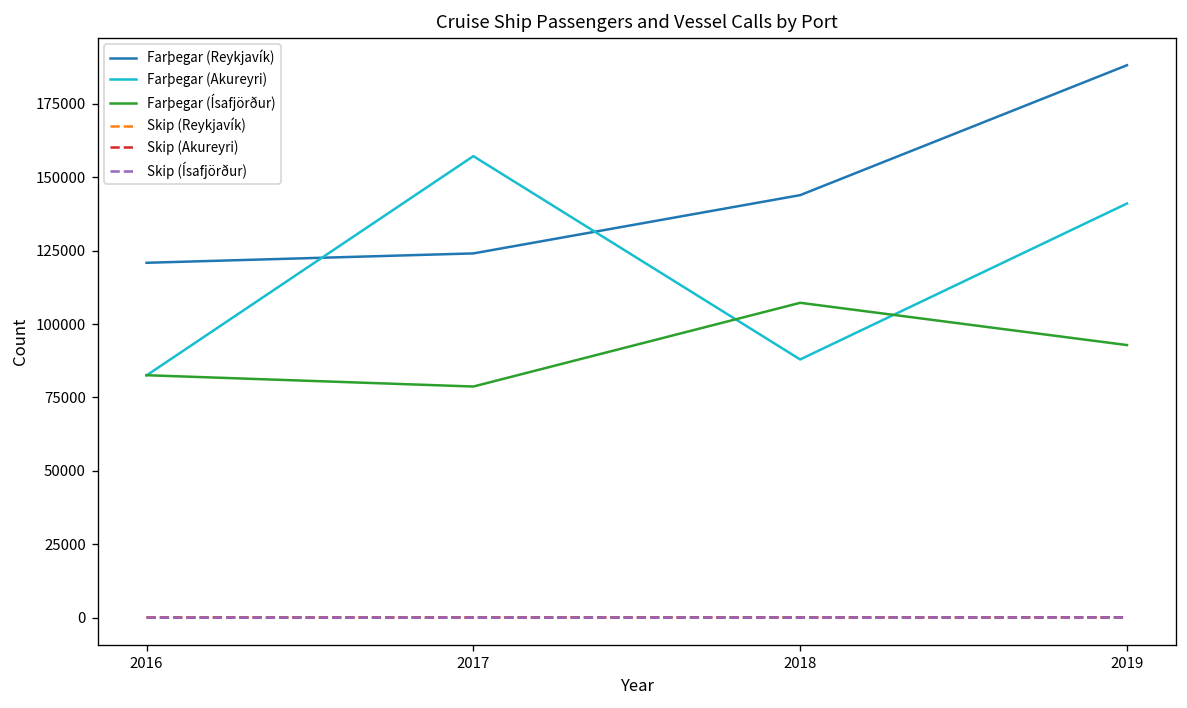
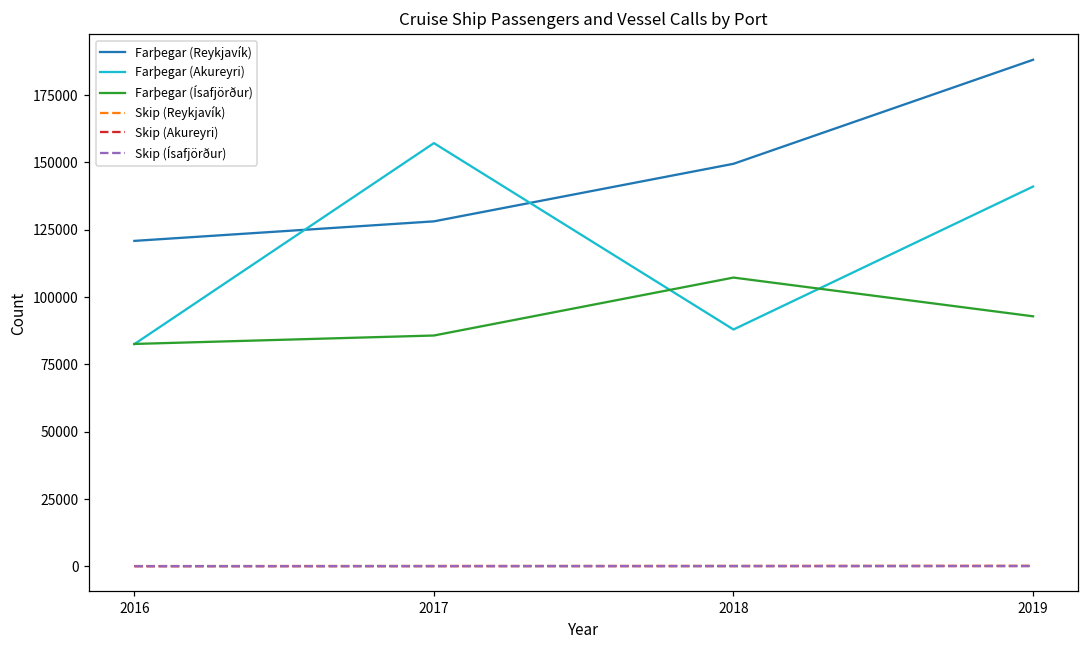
  {
    "Farþegar (Reykjavík)": {
      "2016": 121000,
-     "2017": 124000,
-     "2018": 144000,
+     "2017": 128000,
+     "2018": 149000,
      "2019": 188000
    },
    "Farþegar (Akureyri)": {
      "2017": 157000,
      "2018": 88000,
      "2019": 141000
    },
    "Farþegar (Ísafjörður)": {
-     "2017": 79000,
+     "2017": 86000,
      "2018": 107000,
      "2019": 93000
    }
  }
